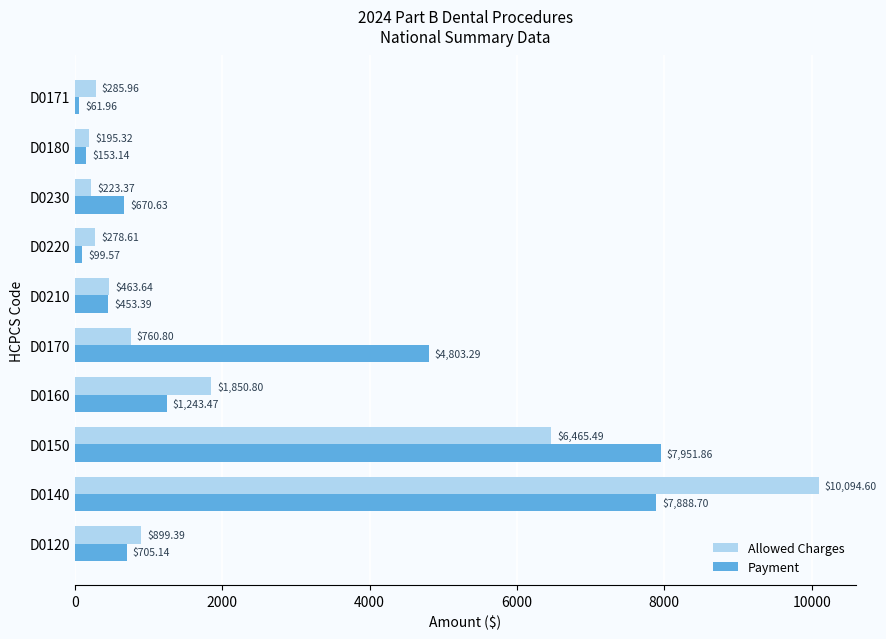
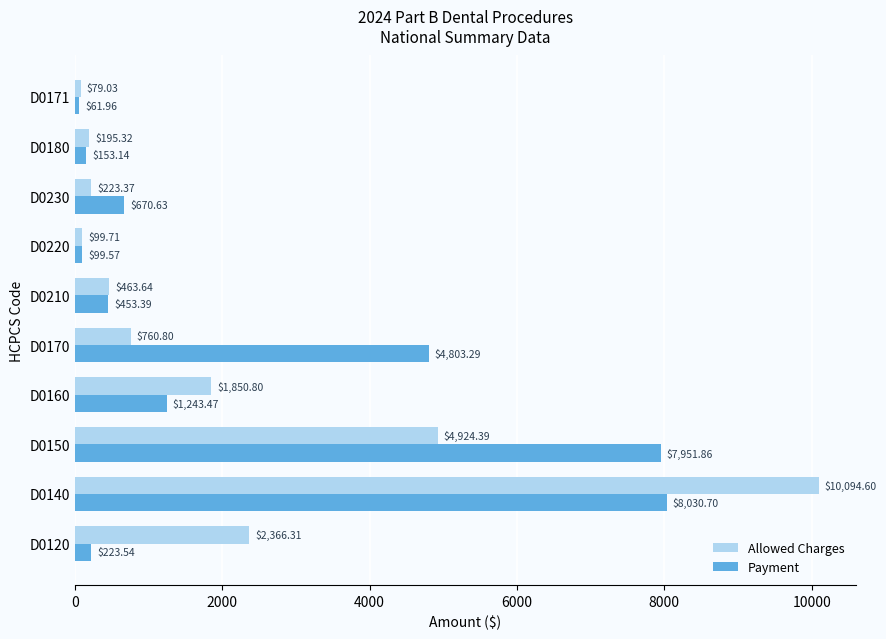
  {
    "Allowed Charges": {
-     "D0171": "$285.96",
+     "D0171": "$79.03",
      "D0180": "$195.32",
      "D0230": "$223.37",
-     "D0220": "$278.61",
+     "D0220": "$99.71",
      "D0210": "$463.64",
      "D0170": "$760.80",
      "D0160": "$1,850.80",
-     "D0150": "$6,465.49",
+     "D0150": "$4,924.39",
      "D0140": "$10,094.60",
-     "D0120": "$899.39"
+     "D0120": "$2,366.31"
    },
    "Payment": {
      "D0171": "$61.96",
      "D0180": "$153.14",
      "D0230": "$670.63",
      "D0220": "$99.57",
      "D0210": "$453.39",
      "D0170": "$4,803.29",
      "D0160": "$1,243.47",
      "D0150": "$7,951.86",
-     "D0140": "$7,888.70",
-     "D0120": "$705.14"
+     "D0140": "$8,030.70",
+     "D0120": "$223.54"
    }
  }
